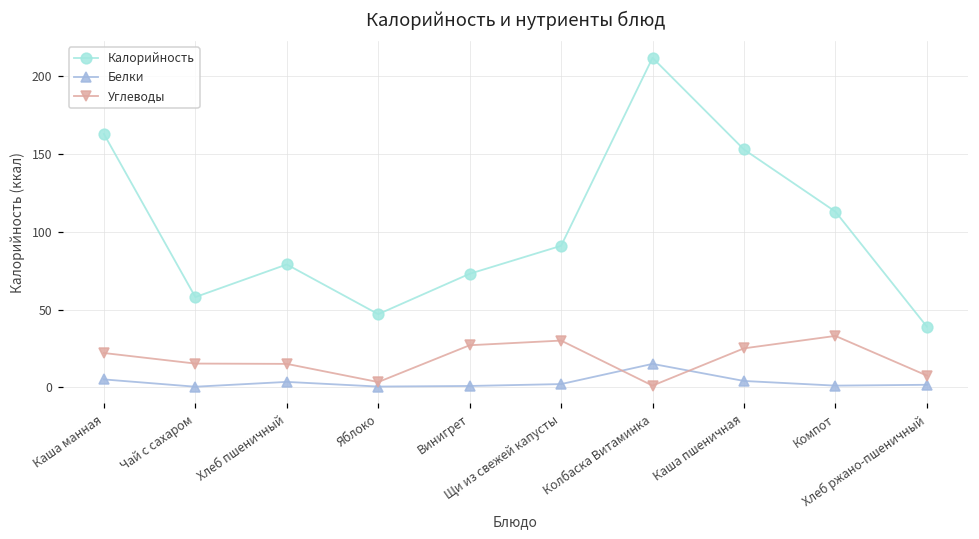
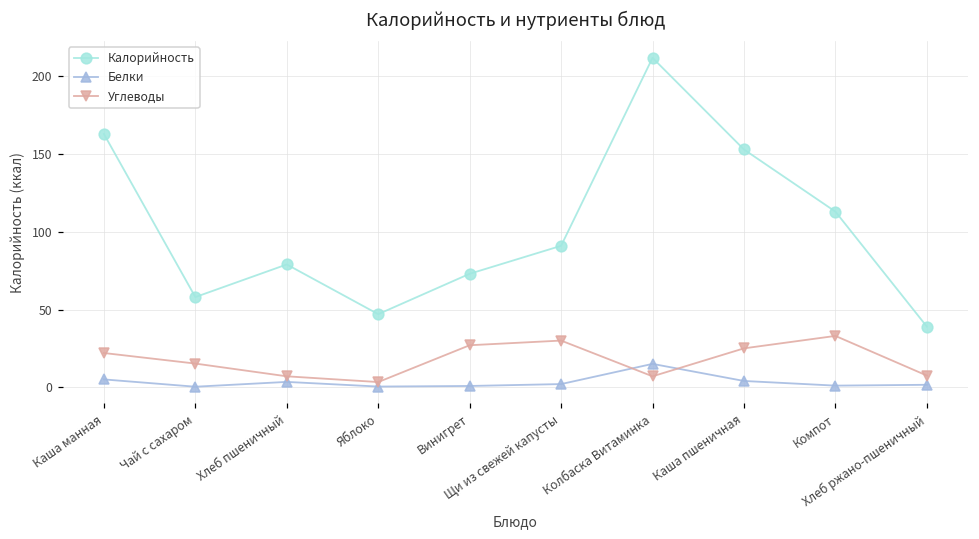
  {
    "Углеводы": {
      "Каша манная": 22,
      "Чай с сахаром": 15,
-     "Хлеб пшеничный": 15,
+     "Хлеб пшеничный": 7,
      "Яблоко": 3,
      "Винигрет": 27,
      "Щи из свежей капусты": 30,
-     "Колбаска Витаминка": 1,
+     "Колбаска Витаминка": 7,
      "Каша пшеничная": 25,
      "Компот": 33,
      "Хлеб ржано-пшеничный": 7
    }
  }
